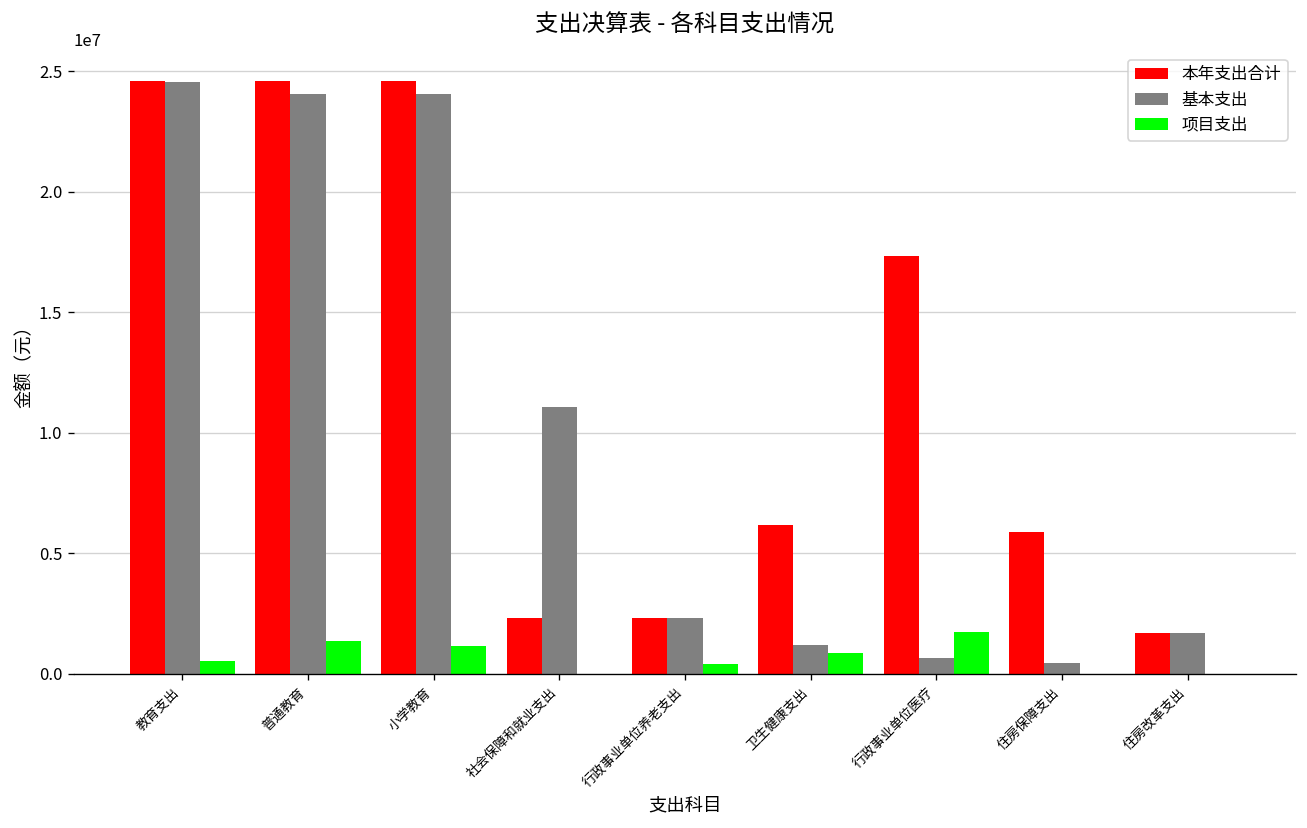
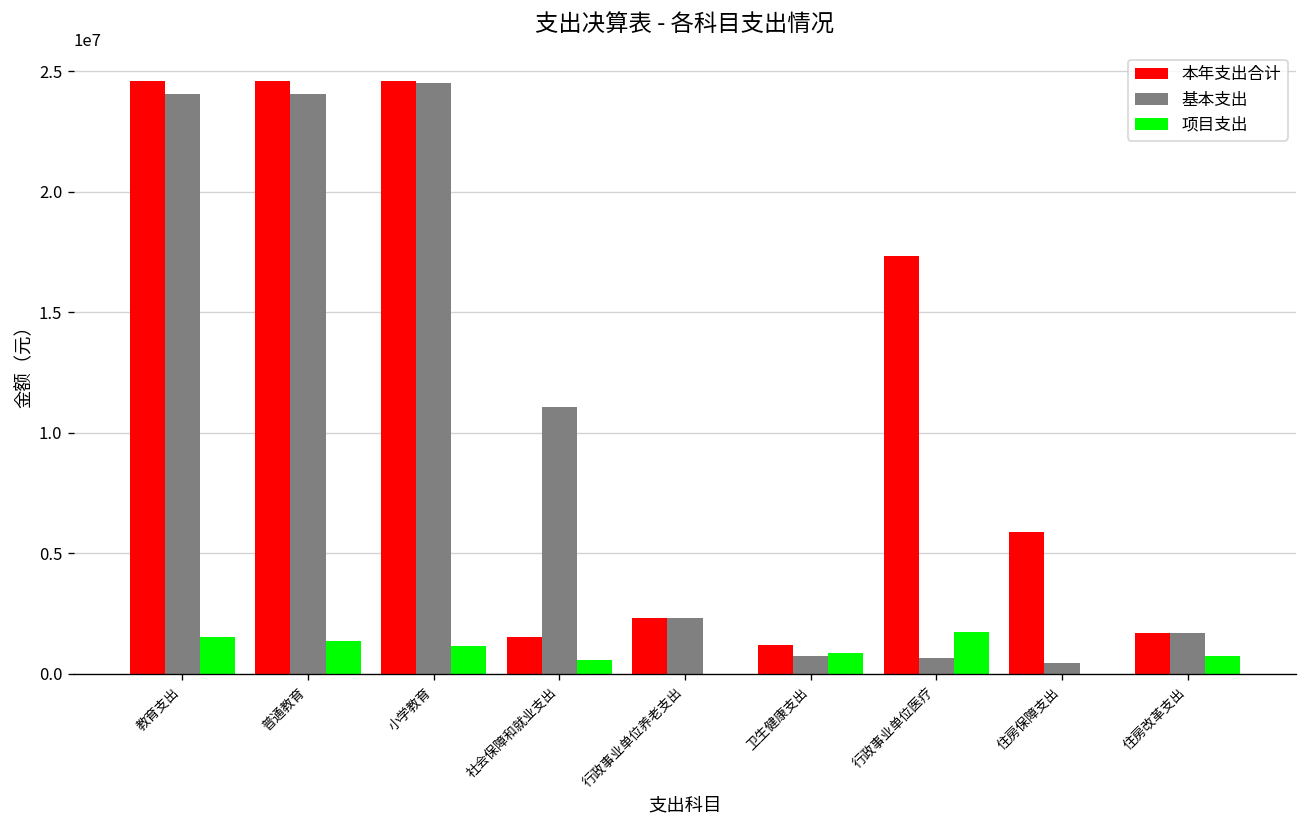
  {
    "本年支出合计": {
      "教育支出": 24600000,
      "普通教育": 24600000,
      "小学教育": 24600000,
-     "社会保障和就业支出": 2300000,
+     "社会保障和就业支出": 1500000,
      "行政事业单位养老支出": 2300000,
-     "卫生健康支出": 6200000,
+     "卫生健康支出": 1200000,
      "行政事业单位医疗": 17300000,
      "住房保障支出": 5900000,
      "住房改革支出": 1700000
    },
    "基本支出": {
-     "教育支出": 24500000,
+     "教育支出": 24100000,
      "普通教育": 24100000,
-     "小学教育": 24100000,
+     "小学教育": 24500000,
      "社会保障和就业支出": 11100000,
      "行政事业单位养老支出": 2300000,
-     "卫生健康支出": 1200000,
+     "卫生健康支出": 700000,
      "行政事业单位医疗": 600000,
      "住房保障支出": 500000,
      "住房改革支出": 1700000
    },
    "项目支出": {
-     "教育支出": 500000,
+     "教育支出": 1500000,
      "普通教育": 1400000,
      "小学教育": 1100000,
-     "社会保障和就业支出": 0,
-     "行政事业单位养老支出": 400000,
+     "社会保障和就业支出": 600000,
+     "行政事业单位养老支出": 0,
      "卫生健康支出": 800000,
      "行政事业单位医疗": 1700000,
      "住房保障支出": 0,
-     "住房改革支出": 0
+     "住房改革支出": 700000
    }
  }
